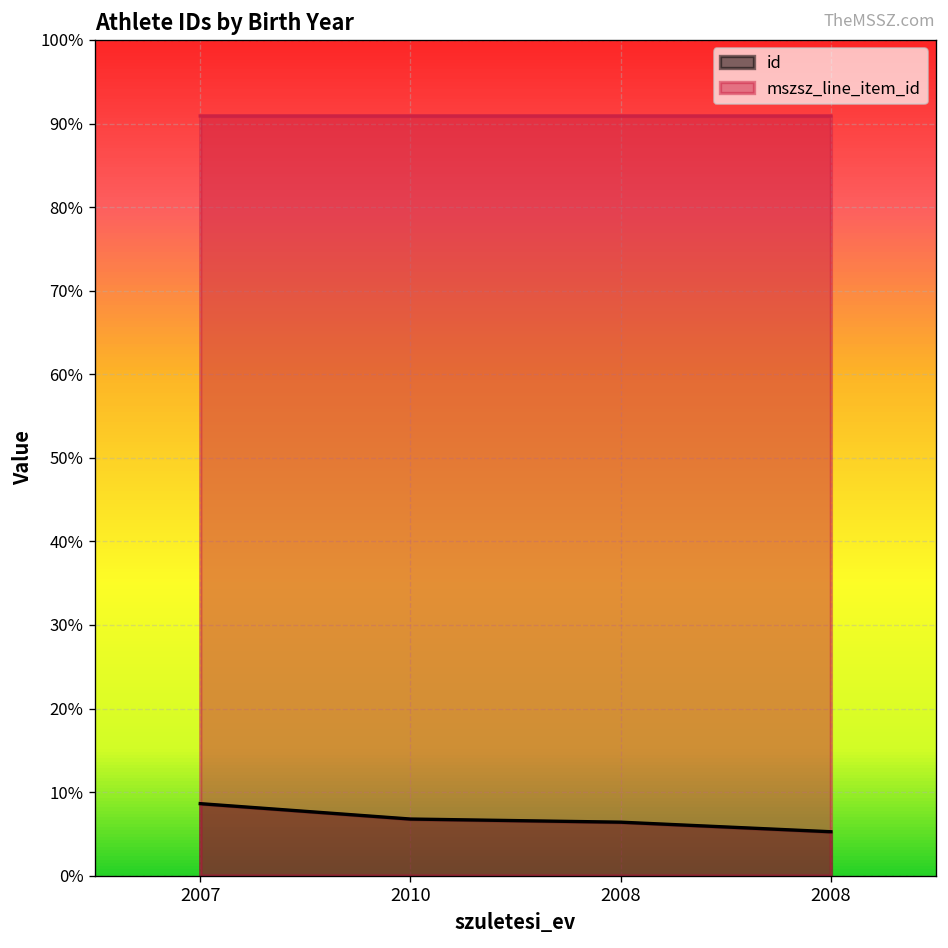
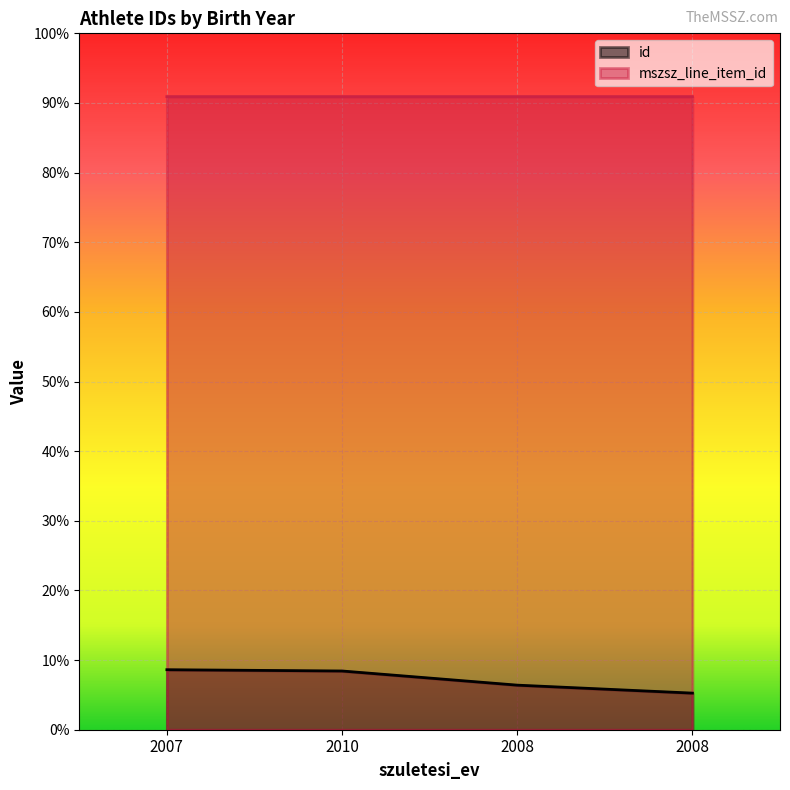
  {
    "id": {
      "2007": "9%",
-     "2010": "7%"
+     "2010": "8%"
    },
    "mszsz_line_item_id": {
      "2007": "91%",
      "2010": "91%"
    }
  }
